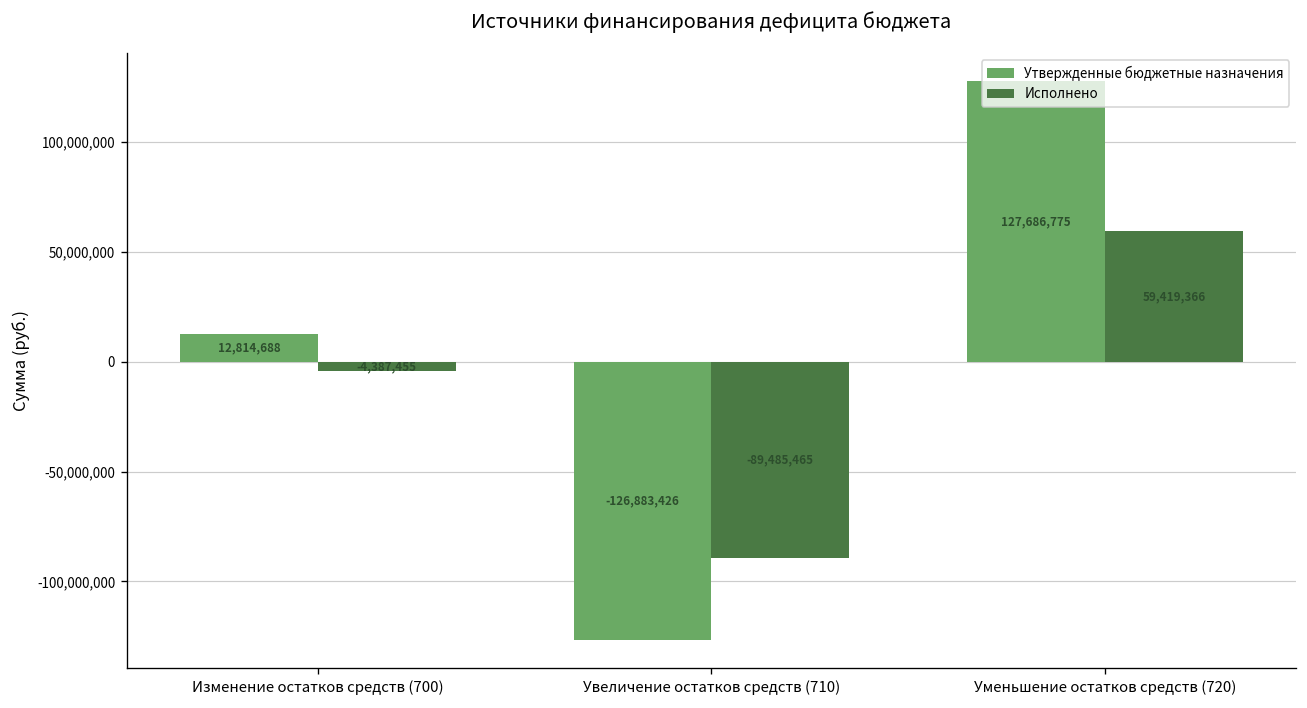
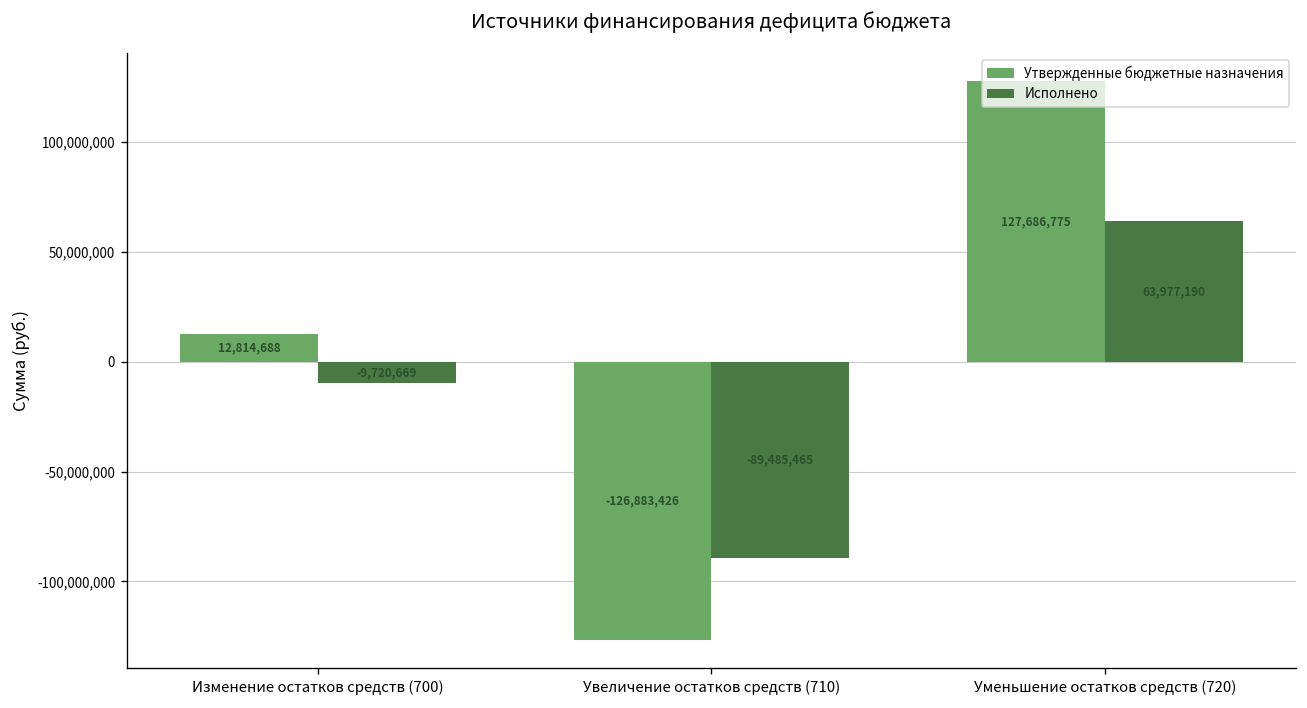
  {
    "Утвержденные бюджетные назначения": {
      "Изменение остатков средств (700)": "12,814,688",
      "Увеличение остатков средств (710)": "-126,883,426"
    },
    "Исполнено": {
-     "Изменение остатков средств (700)": "-4,000,000",
+     "Изменение остатков средств (700)": "-10,000,000",
      "Увеличение остатков средств (710)": "-89,000,000",
-     "Уменьшение остатков средств (720)": "59,000,000"
+     "Уменьшение остатков средств (720)": "64,000,000"
    }
  }
